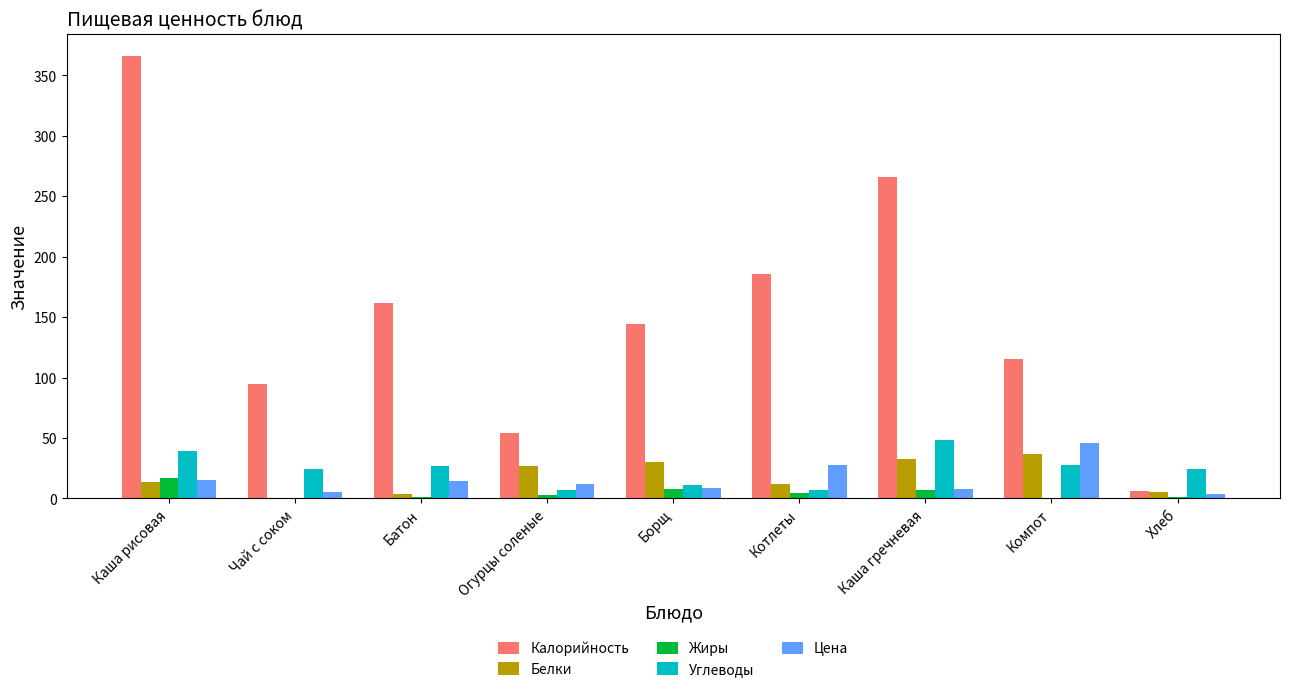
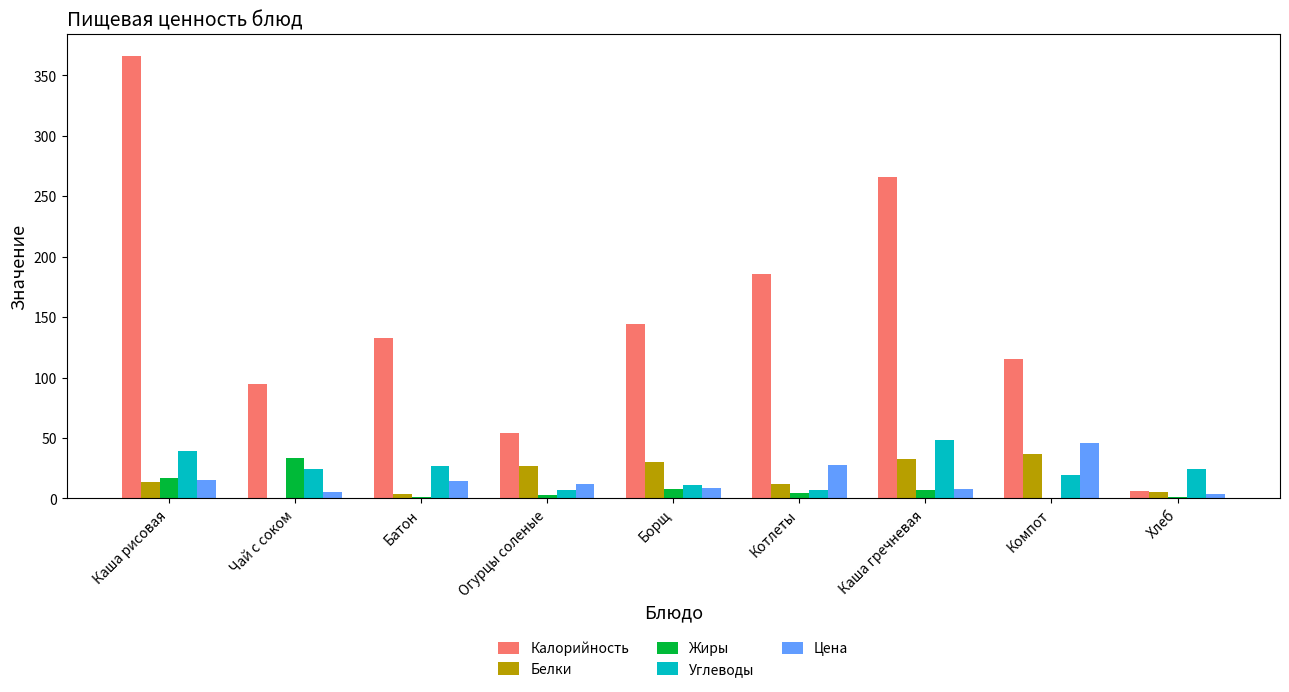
  {
    "Калорийность": {
      "Каша рисовая": 366,
      "Чай с соком": 95,
-     "Батон": 161,
+     "Батон": 133,
      "Огурцы соленые": 54,
      "Борщ": 144,
      "Котлеты": 186,
      "Каша гречневая": 266,
      "Компот": 115,
      "Хлеб": 6
    },
    "Белки": {
      "Каша рисовая": 14,
      "Батон": 4,
      "Огурцы соленые": 27,
      "Борщ": 30,
      "Котлеты": 12,
      "Каша гречневая": 33,
      "Компот": 36,
      "Хлеб": 5
    },
    "Жиры": {
      "Каша рисовая": 17,
-     "Чай с соком": 0,
+     "Чай с соком": 33,
      "Огурцы соленые": 3,
      "Борщ": 7,
      "Котлеты": 5,
      "Каша гречневая": 7
    },
    "Углеводы": {
      "Каша рисовая": 39,
      "Чай с соком": 25,
      "Батон": 27,
      "Огурцы соленые": 7,
      "Борщ": 11,
      "Котлеты": 7,
      "Каша гречневая": 48,
-     "Компот": 28,
+     "Компот": 20,
      "Хлеб": 25
    },
    "Цена": {
      "Каша рисовая": 15,
      "Чай с соком": 5,
      "Батон": 15,
      "Огурцы соленые": 12,
      "Борщ": 8,
      "Котлеты": 28,
      "Каша гречневая": 8,
      "Компот": 46,
      "Хлеб": 4
    }
  }
